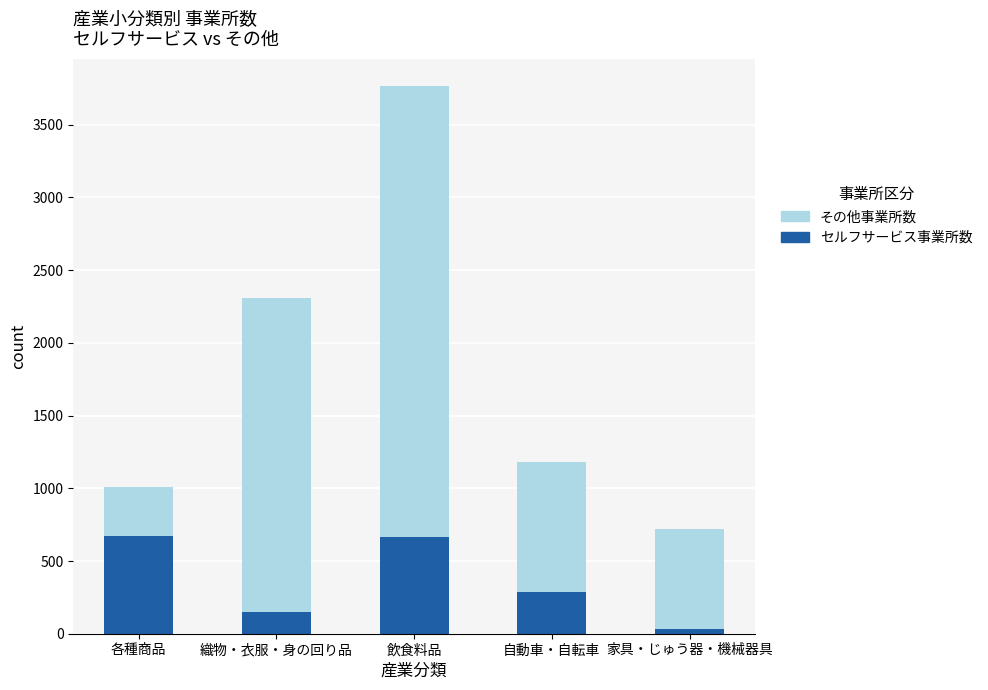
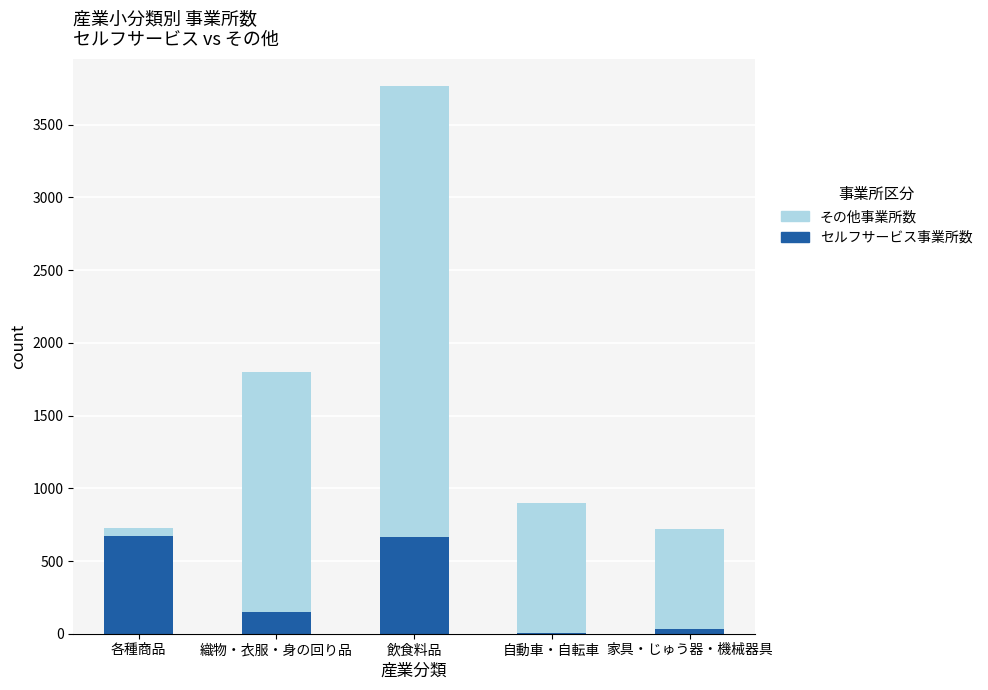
  {
    "セルフサービス事業所数": {
      "各種商品": 680,
      "織物・衣服・身の回り品": 150,
      "飲食料品": 660,
-     "自動車・自転車": 290,
+     "自動車・自転車": 0,
      "家具・じゅう器・機械器具": 30
    },
    "その他事業所数": {
-     "各種商品": 330,
-     "織物・衣服・身の回り品": 2160,
+     "各種商品": 50,
+     "織物・衣服・身の回り品": 1650,
      "飲食料品": 3100,
      "自動車・自転車": 890,
      "家具・じゅう器・機械器具": 690
    }
  }
